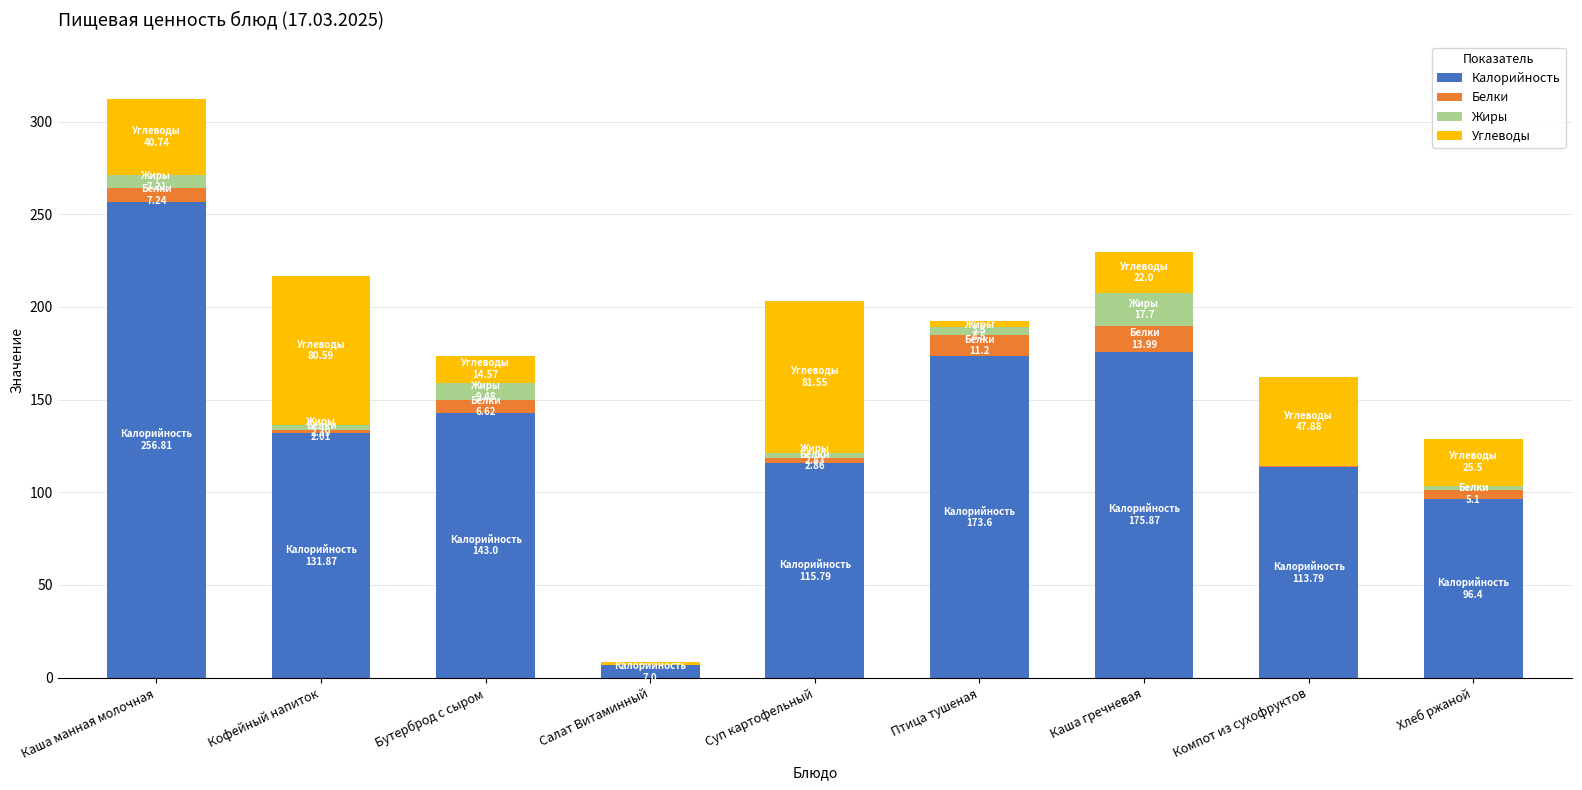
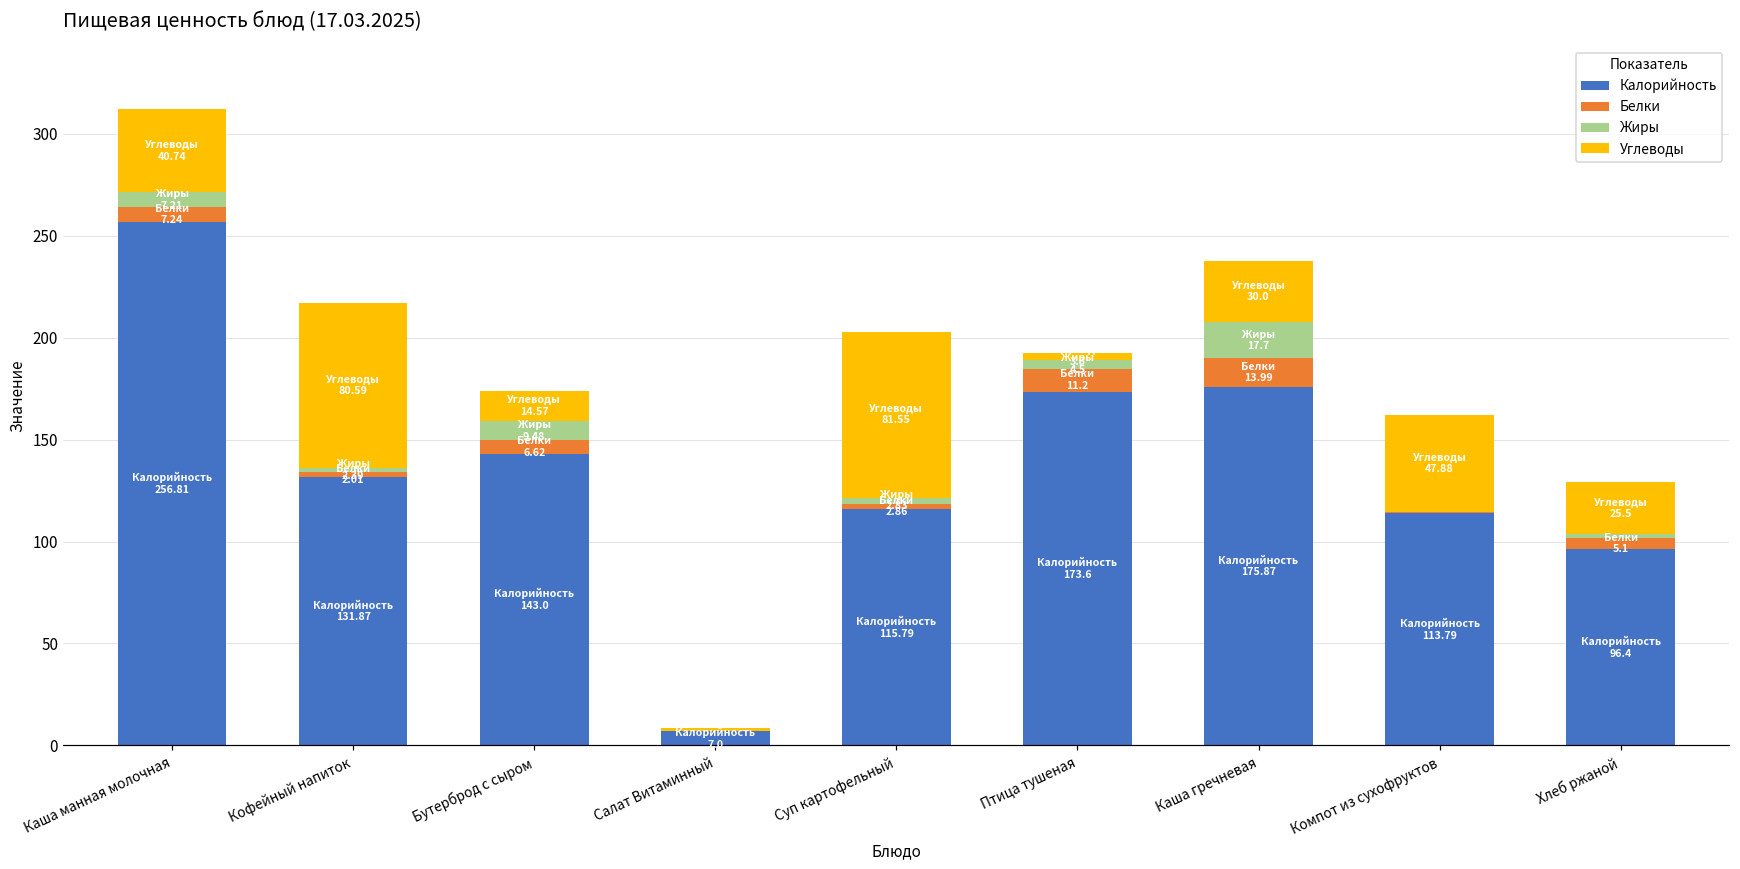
  {
    "Калорийность": {
      "Каша манная молочная": 256.81,
      "Кофейный напиток": 131.87,
      "Бутерброд с сыром": 143.0,
      "Салат Витаминный": 7.0,
      "Суп картофельный": 115.79,
      "Птица тушеная": 173.6,
      "Каша гречневая": 175.87,
      "Компот из сухофруктов": 113.79,
      "Хлеб ржаной": 96.4
    },
    "Белки": {
      "Каша гречневая": 13.99,
      "Хлеб ржаной": 5.1
    },
    "Жиры": {
      "Каша гречневая": 17.7
    },
    "Углеводы": {
      "Каша манная молочная": 40.74,
      "Кофейный напиток": 80.59,
      "Бутерброд с сыром": 14.57,
      "Суп картофельный": 81.55,
-     "Каша гречневая": 22.0,
+     "Каша гречневая": 30.0,
      "Компот из сухофруктов": 47.88,
      "Хлеб ржаной": 25.5
    }
  }
